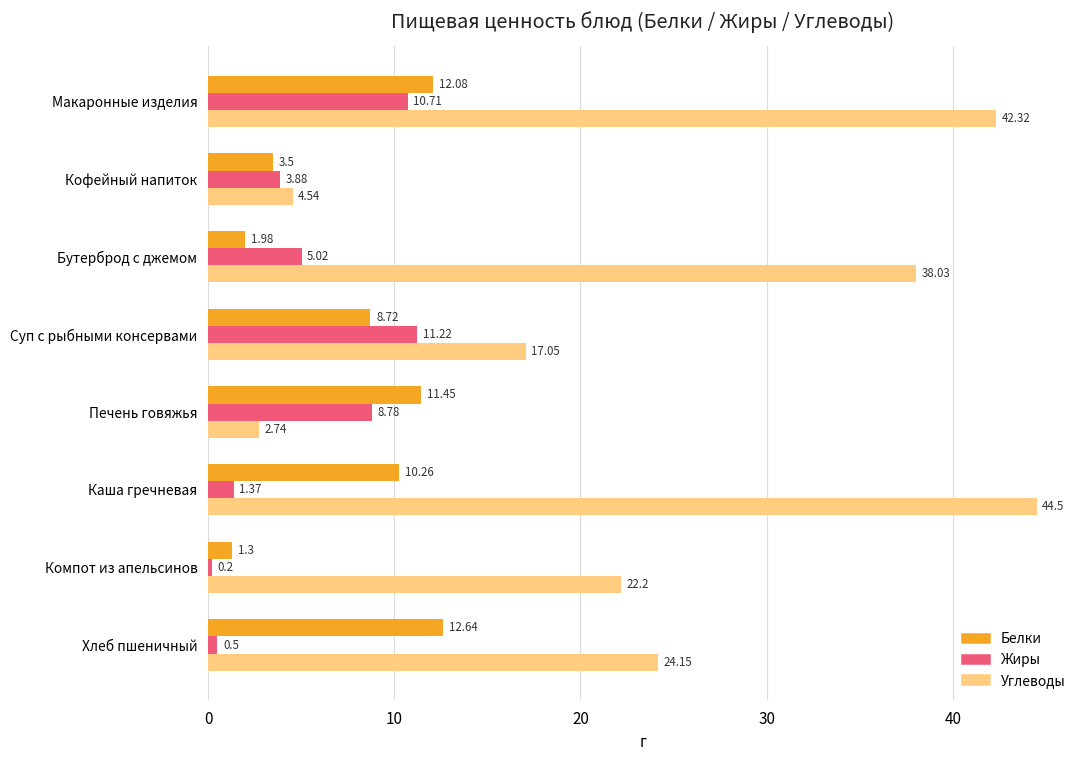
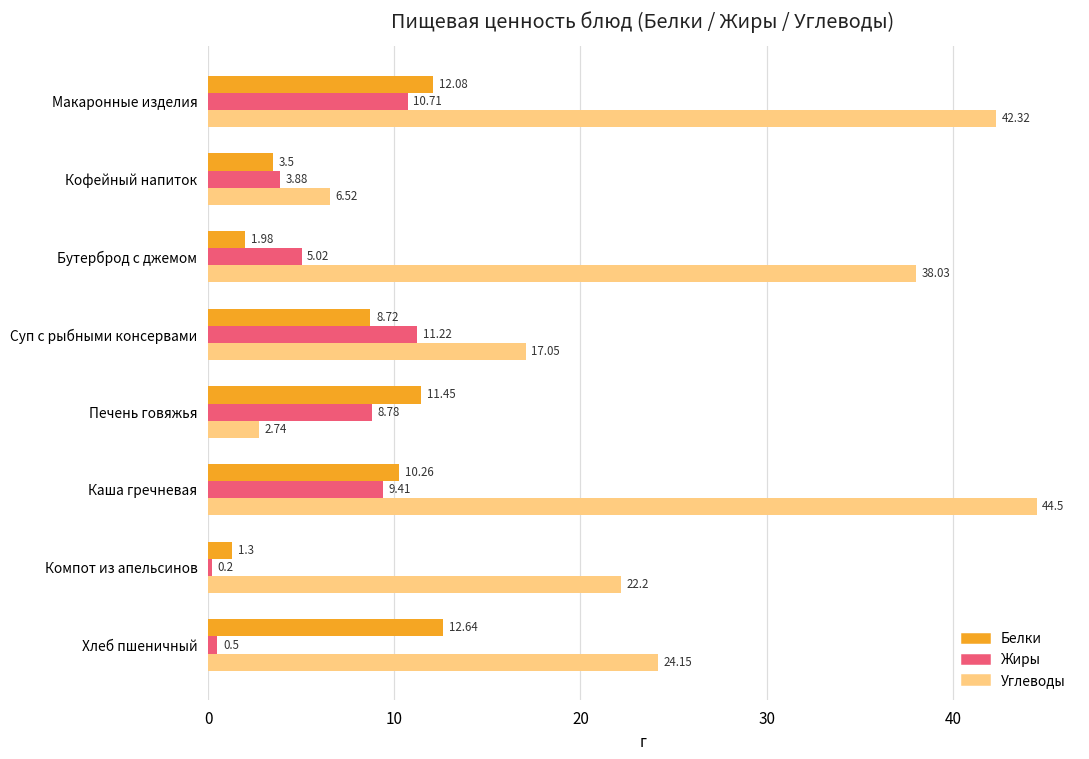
  {
    "Белки": {
      "Макаронные изделия": 12.08,
      "Кофейный напиток": 3.5,
      "Бутерброд с джемом": 1.98,
      "Суп с рыбными консервами": 8.72,
      "Печень говяжья": 11.45,
      "Каша гречневая": 10.26,
      "Компот из апельсинов": 1.3,
      "Хлеб пшеничный": 12.64
    },
    "Жиры": {
      "Макаронные изделия": 10.71,
      "Кофейный напиток": 3.88,
      "Бутерброд с джемом": 5.02,
      "Суп с рыбными консервами": 11.22,
      "Печень говяжья": 8.78,
-     "Каша гречневая": 1.37,
+     "Каша гречневая": 9.41,
      "Компот из апельсинов": 0.2,
      "Хлеб пшеничный": 0.5
    },
    "Углеводы": {
      "Макаронные изделия": 42.32,
-     "Кофейный напиток": 4.54,
+     "Кофейный напиток": 6.52,
      "Бутерброд с джемом": 38.03,
      "Суп с рыбными консервами": 17.05,
      "Печень говяжья": 2.74,
      "Каша гречневая": 44.5,
      "Компот из апельсинов": 22.2,
      "Хлеб пшеничный": 24.15
    }
  }
